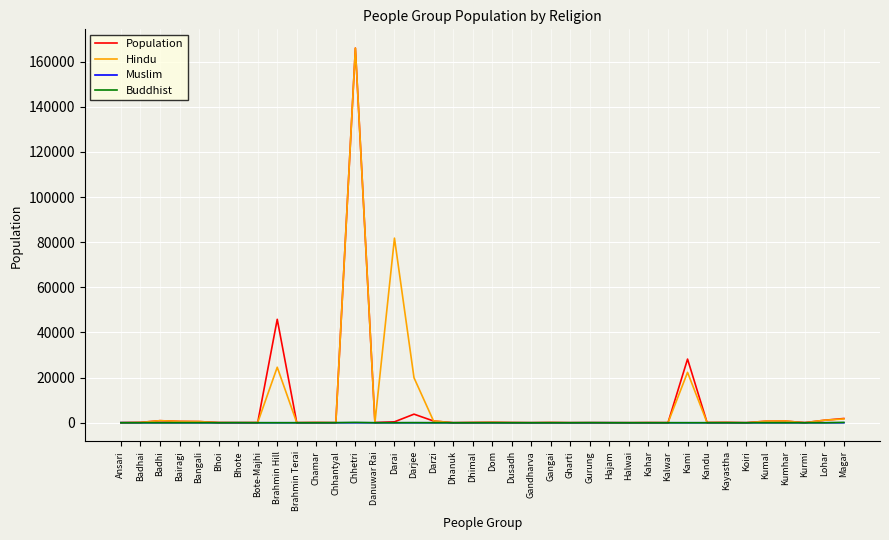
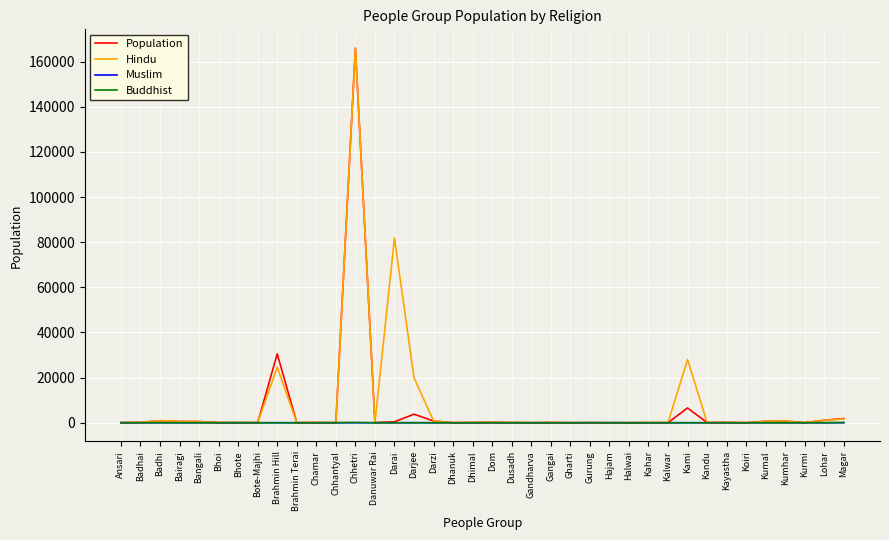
  {
    "Population": {
-     "Brahmin Hill": 46000,
+     "Brahmin Hill": 31000,
      "Darjee": 4000,
-     "Kami": 28000
+     "Kami": 7000
    },
    "Hindu": {
      "Brahmin Hill": 25000,
      "Darai": 82000,
      "Darjee": 20000,
-     "Kami": 22000
+     "Kami": 28000
    }
  }
